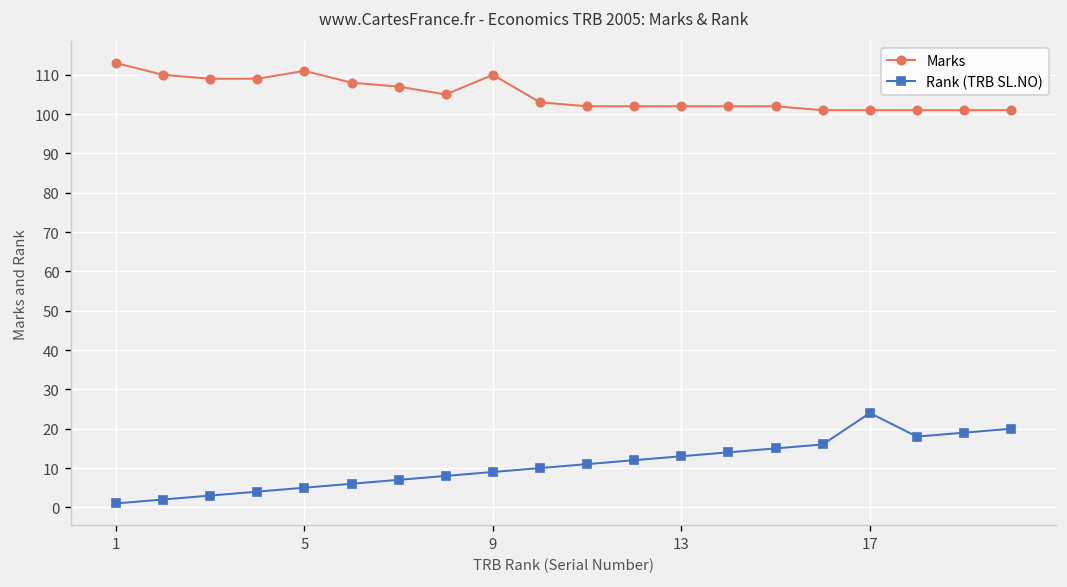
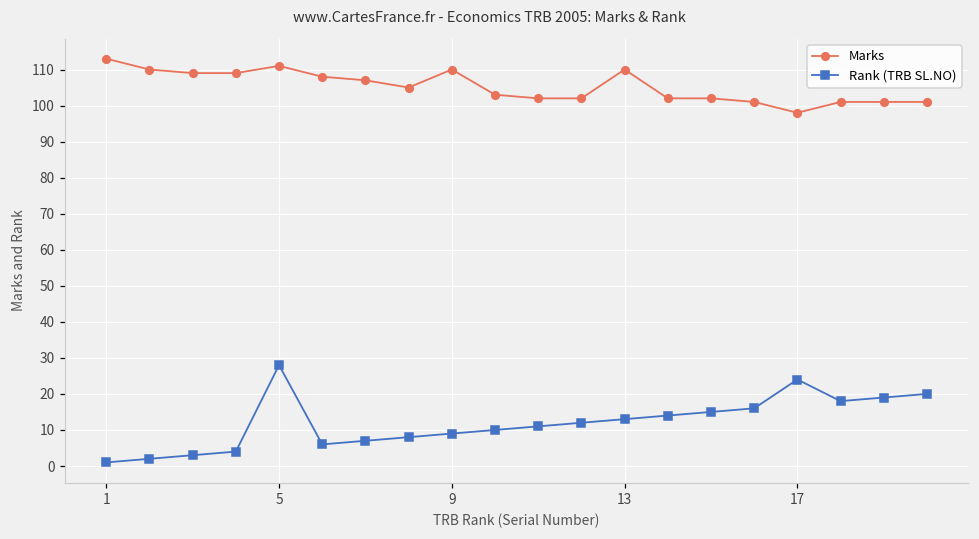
  {
    "Marks": {
      "1": 113,
      "5": 111,
      "9": 110,
-     "13": 102,
-     "17": 101
+     "13": 110,
+     "17": 98
    },
    "Rank (TRB SL.NO)": {
      "1": 1,
-     "5": 5,
+     "5": 28,
      "9": 9,
      "13": 13,
      "17": 24
    }
  }
